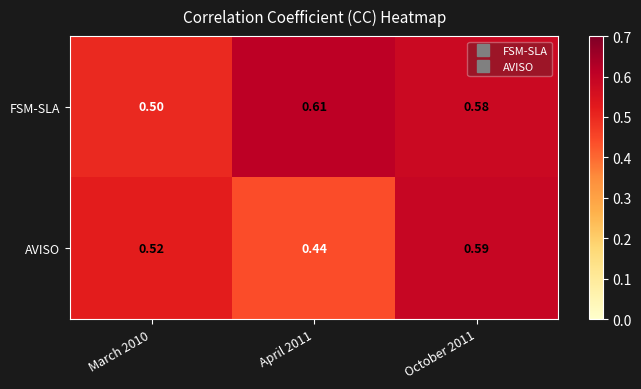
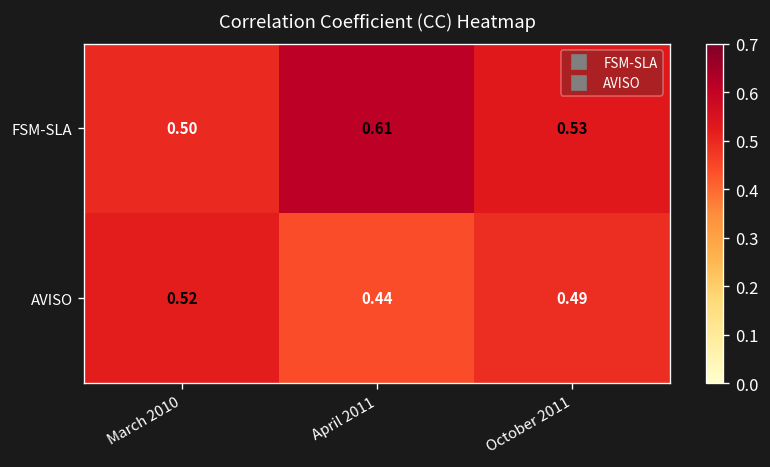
  {
    "FSM-SLA": {
      "March 2010": 0.50,
      "April 2011": 0.61,
-     "October 2011": 0.58
+     "October 2011": 0.53
    },
    "AVISO": {
      "March 2010": 0.52,
      "April 2011": 0.44,
-     "October 2011": 0.59
+     "October 2011": 0.49
    }
  }
